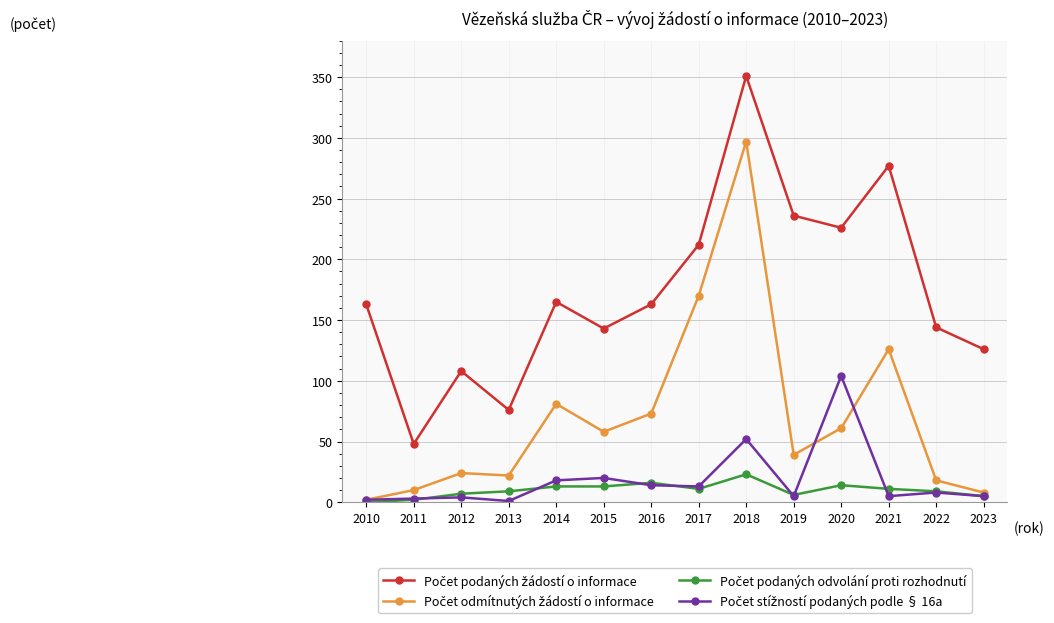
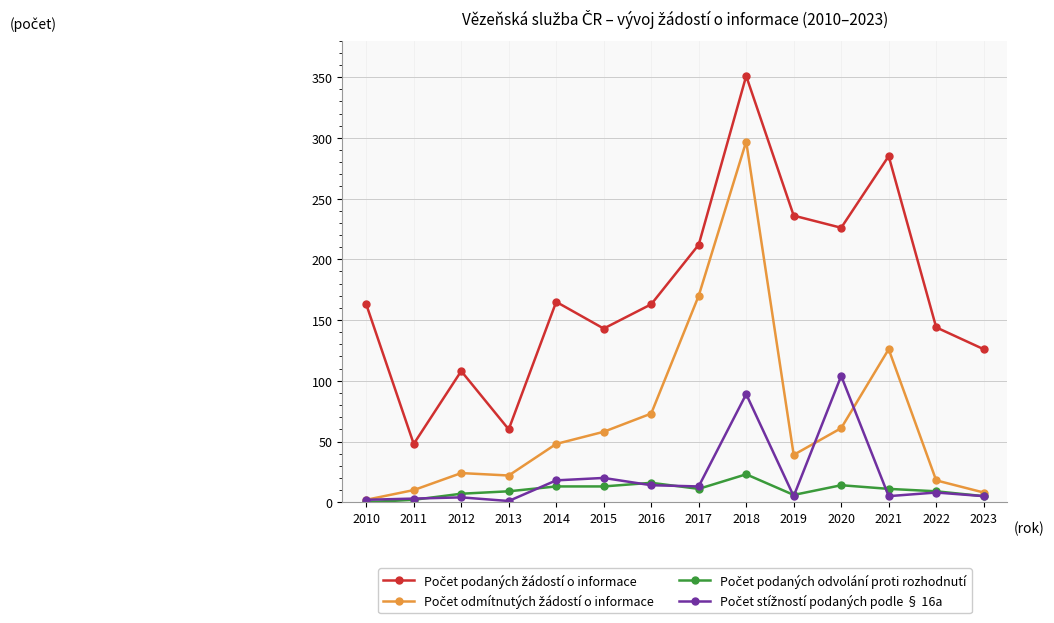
  {
    "Počet podaných žádostí o informace": {
      "2010": 163,
      "2011": 48,
      "2012": 108,
-     "2013": 76,
+     "2013": 60,
      "2014": 165,
      "2015": 143,
      "2016": 163,
      "2017": 212,
      "2018": 351,
      "2019": 236,
      "2020": 226,
-     "2021": 277,
+     "2021": 285,
      "2022": 144,
      "2023": 126
    },
    "Počet odmítnutých žádostí o informace": {
      "2011": 10,
      "2012": 24,
      "2013": 22,
-     "2014": 81,
+     "2014": 48,
      "2015": 58,
      "2016": 73,
      "2017": 170,
      "2018": 297,
      "2019": 39,
      "2020": 61,
      "2021": 126,
      "2022": 18,
      "2023": 8
    },
    "Počet podaných odvolání proti rozhodnutí": {
      "2012": 7,
      "2013": 9,
      "2014": 13,
      "2015": 13,
      "2018": 23,
      "2020": 14,
      "2021": 11
    },
    "Počet stížností podaných podle § 16a": {
      "2012": 4,
      "2013": 1,
      "2014": 18,
      "2015": 20,
-     "2018": 52,
+     "2018": 89,
      "2020": 104,
      "2021": 5
    }
  }
